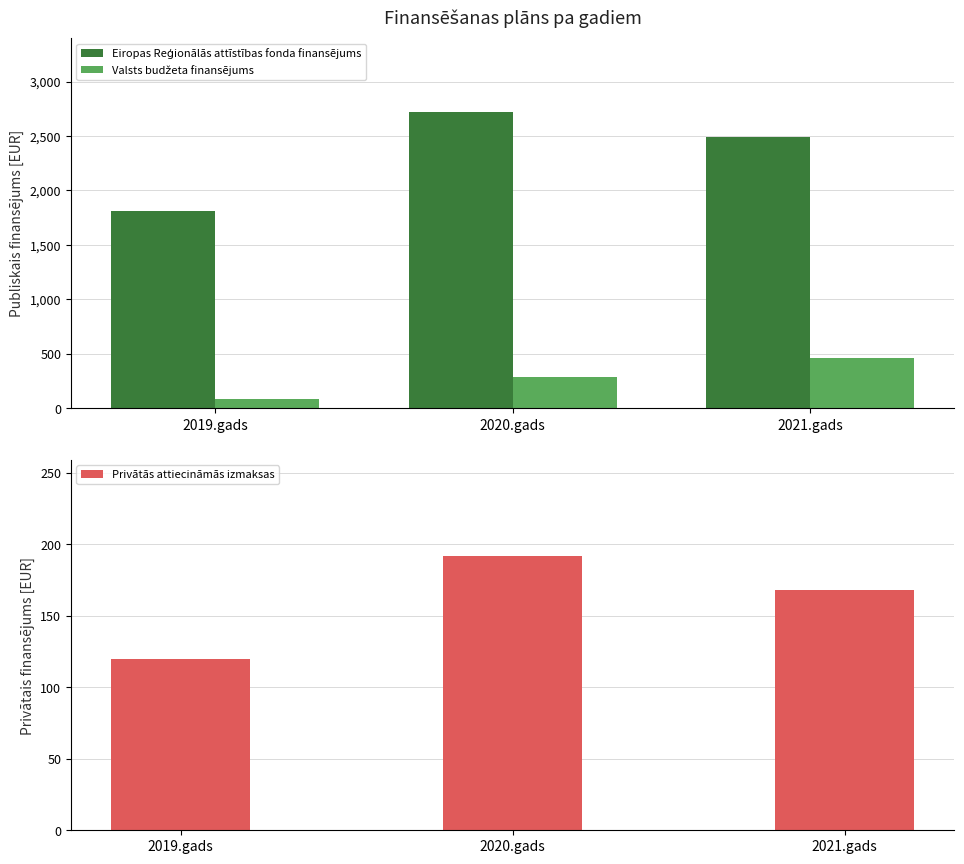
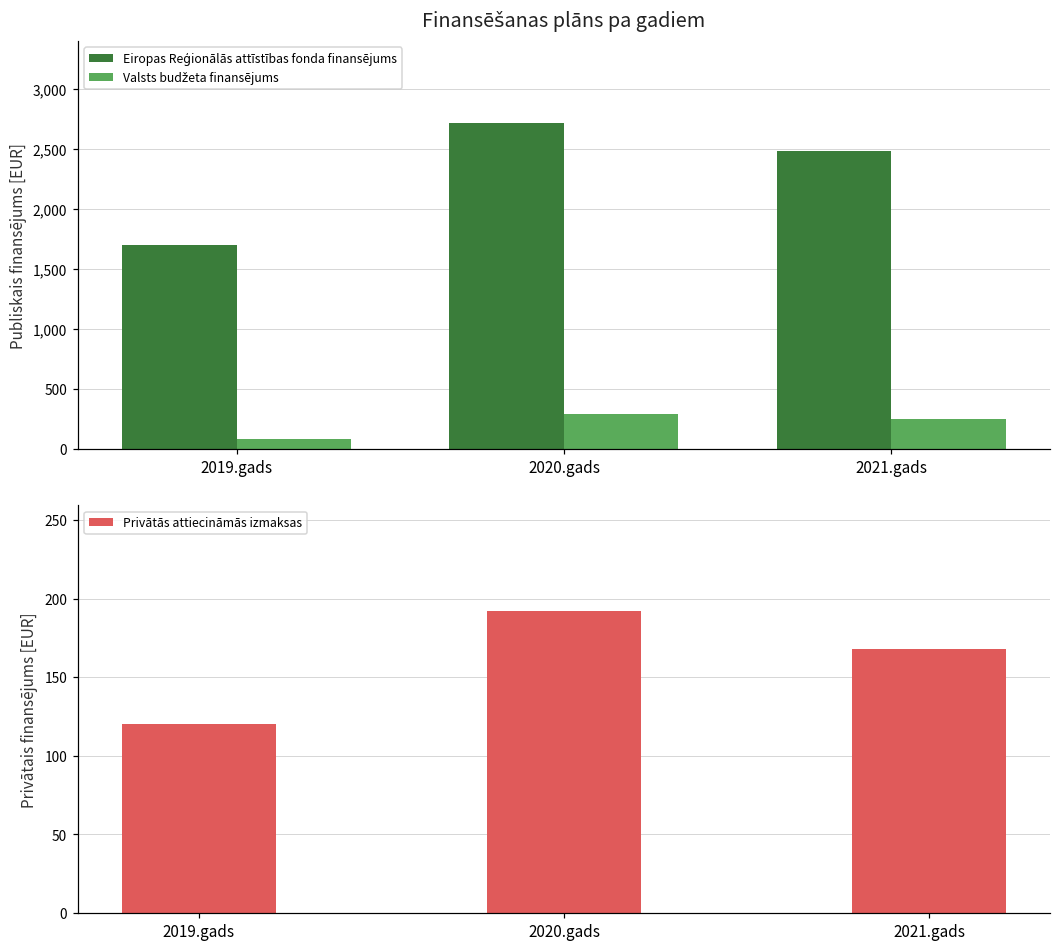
  {
    "Finansēšanas plāns pa gadiem": {
      "Eiropas Reģionālās attīstības fonda finansējums": {
-       "2019.gads": "1,810",
+       "2019.gads": "1,700",
        "2020.gads": "2,720",
        "2021.gads": "2,490"
      },
      "Valsts budžeta finansējums": {
        "2019.gads": "80",
        "2020.gads": "290",
-       "2021.gads": "460"
+       "2021.gads": "250"
      }
    }
  }
